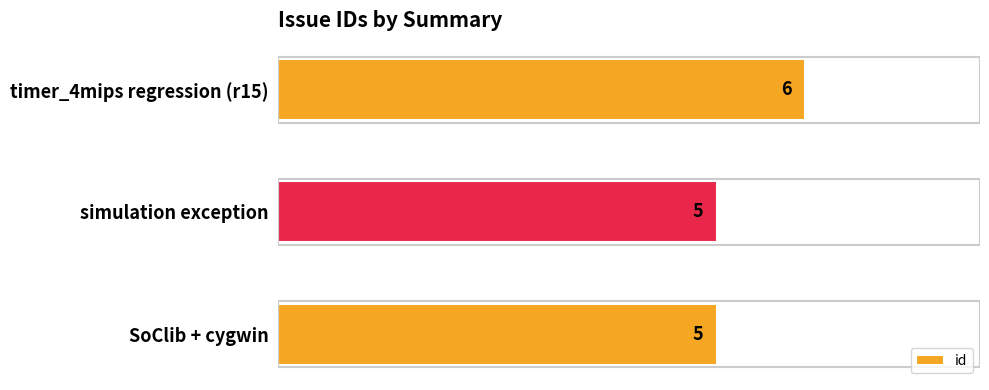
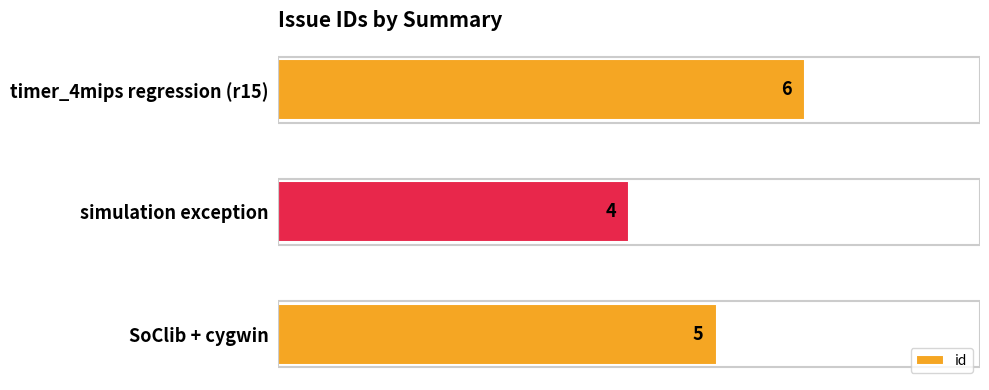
  {
    "timer_4mips regression (r15)": 6,
-   "simulation exception": 5,
+   "simulation exception": 4,
    "SoClib + cygwin": 5
  }
